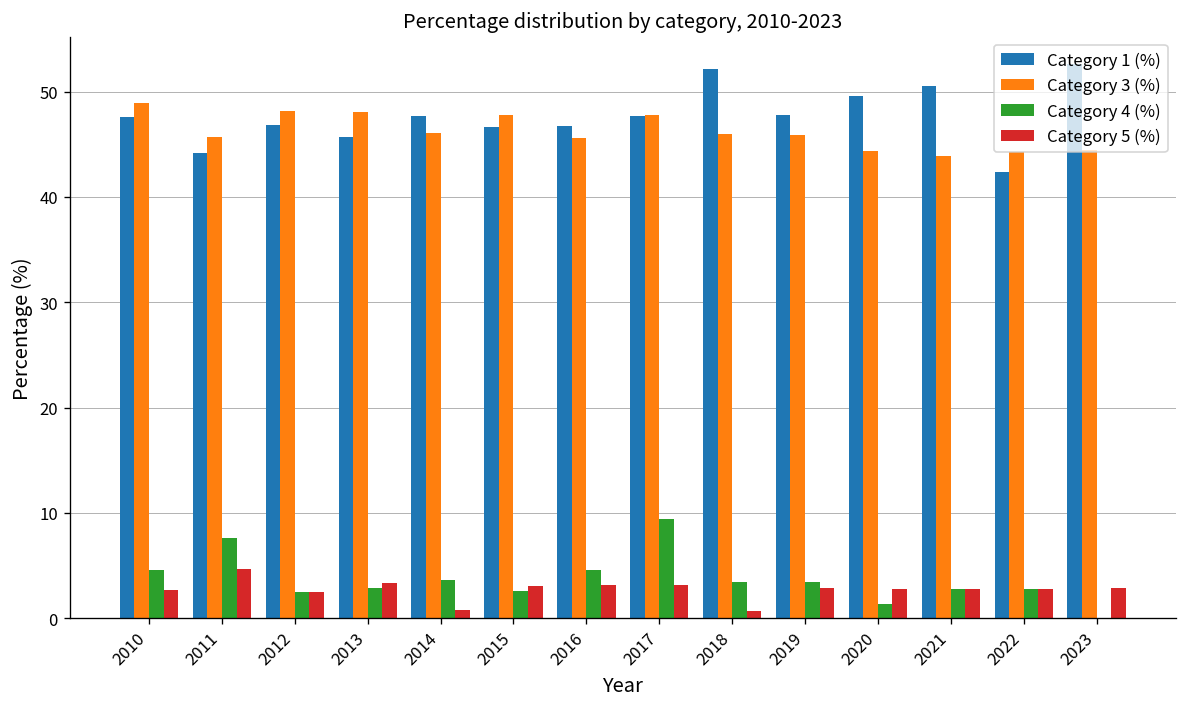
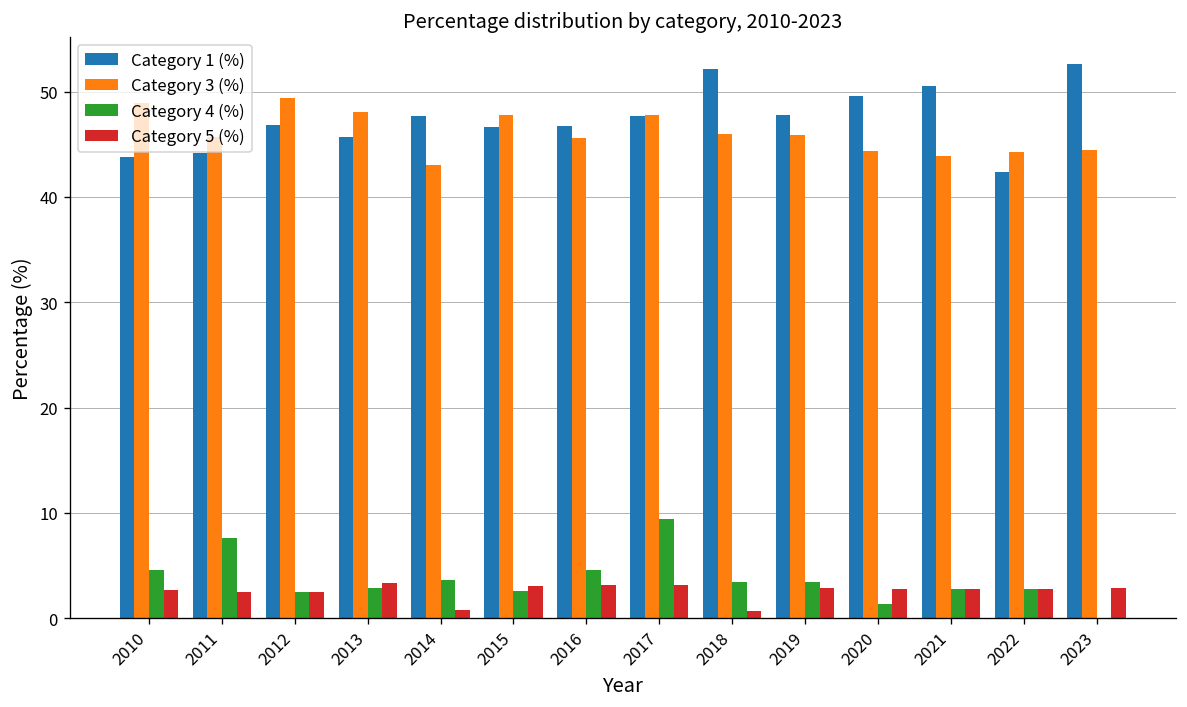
  {
    "Category 1 (%)": {
-     "2010": 48,
+     "2010": 44,
      "2011": 44,
      "2012": 47,
      "2013": 46,
      "2014": 48,
      "2015": 47,
      "2016": 47,
      "2017": 48,
      "2018": 52,
      "2019": 48,
      "2020": 50,
      "2021": 51,
      "2022": 42
    },
    "Category 3 (%)": {
      "2010": 49,
      "2011": 46,
-     "2012": 48,
+     "2012": 49,
      "2013": 48,
-     "2014": 46,
+     "2014": 43,
      "2015": 48,
      "2016": 46,
      "2017": 48,
      "2018": 46,
      "2019": 46,
      "2020": 44,
      "2021": 44
    },
    "Category 4 (%)": {
      "2010": 5,
      "2011": 8,
      "2012": 3,
      "2013": 3,
      "2014": 4,
      "2015": 3,
      "2016": 5,
      "2017": 9,
      "2018": 3,
      "2019": 3,
      "2020": 1,
      "2021": 3,
      "2022": 3,
      "2023": 0
    },
    "Category 5 (%)": {
      "2010": 3,
-     "2011": 5,
+     "2011": 3,
      "2012": 3,
      "2013": 3,
      "2014": 1,
      "2015": 3,
      "2016": 3,
      "2017": 3,
      "2018": 1,
      "2019": 3,
      "2020": 3,
      "2021": 3,
      "2022": 3,
      "2023": 3
    }
  }
